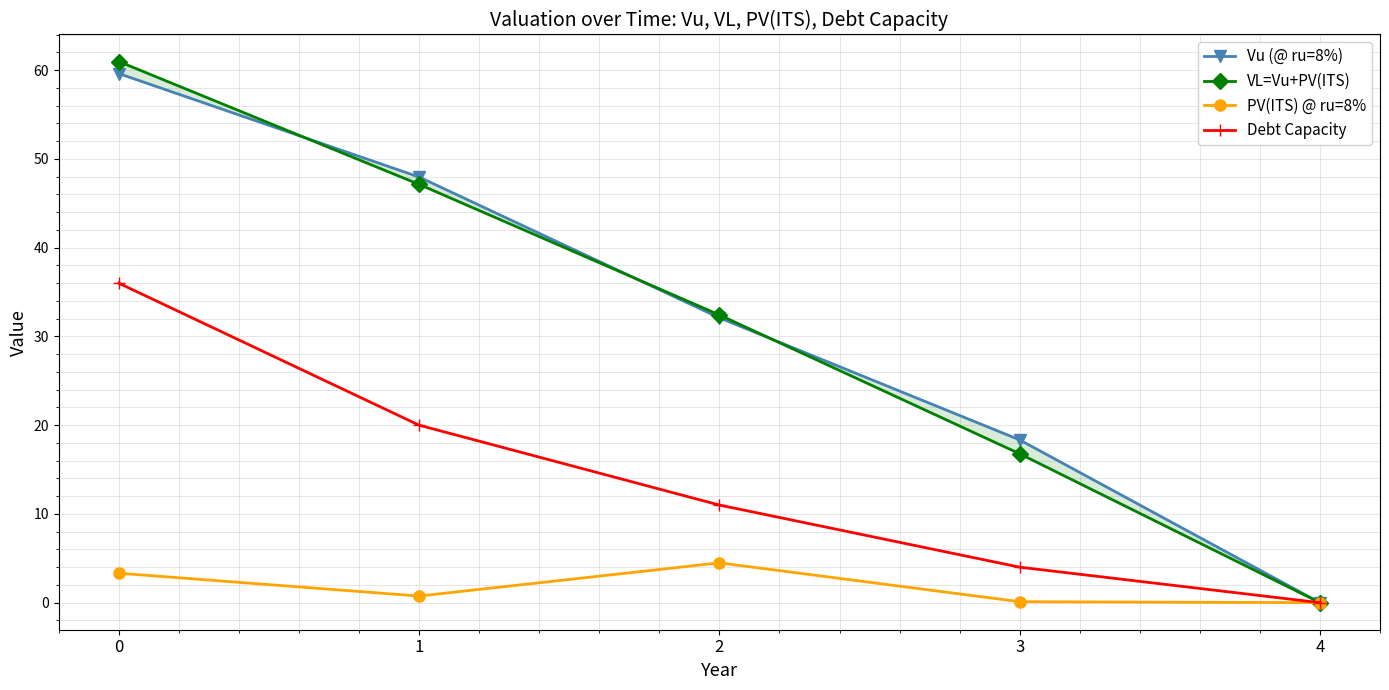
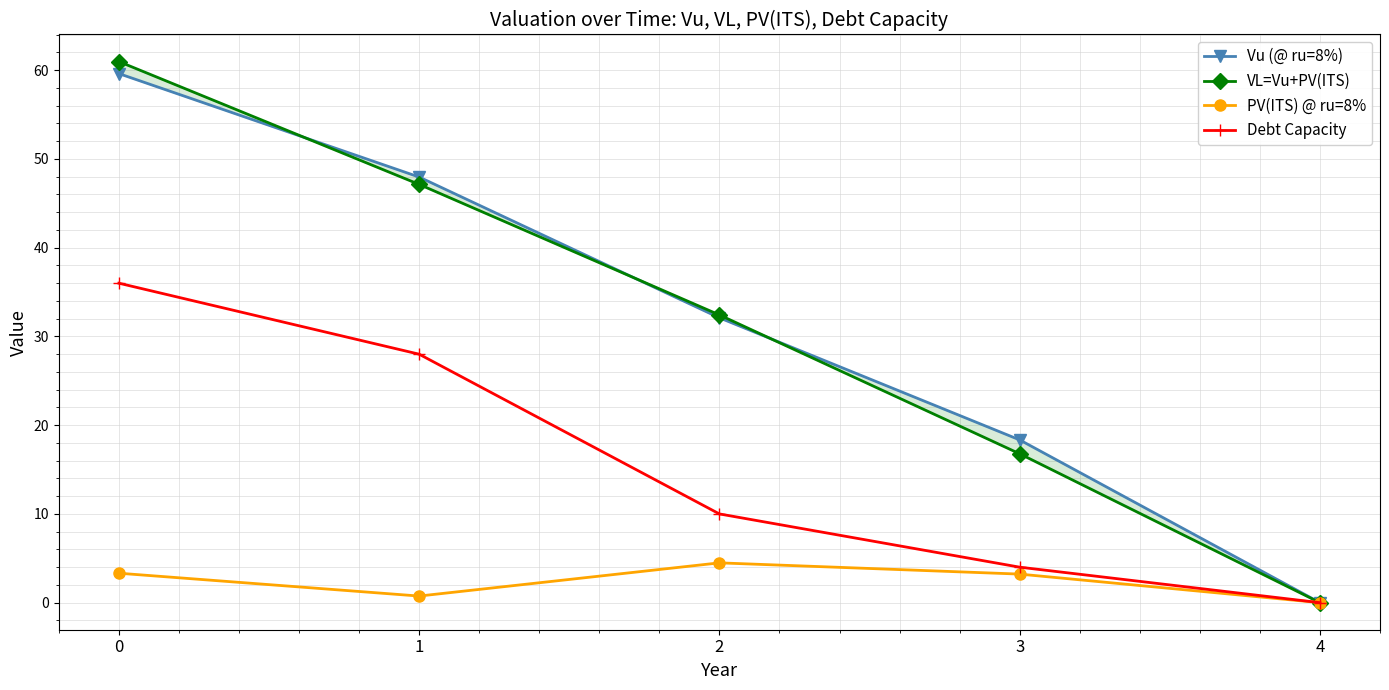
  {
    "Vu (@ ru=8%)": {
      "0": 60,
      "2": 32
    },
    "PV(ITS) @ ru=8%": {
      "0": 3,
      "1": 1,
      "2": 4,
-     "3": 0
+     "3": 3
    },
    "Debt Capacity": {
      "0": 36,
-     "1": 20,
-     "2": 11,
+     "1": 28,
+     "2": 10,
      "3": 4
    }
  }
